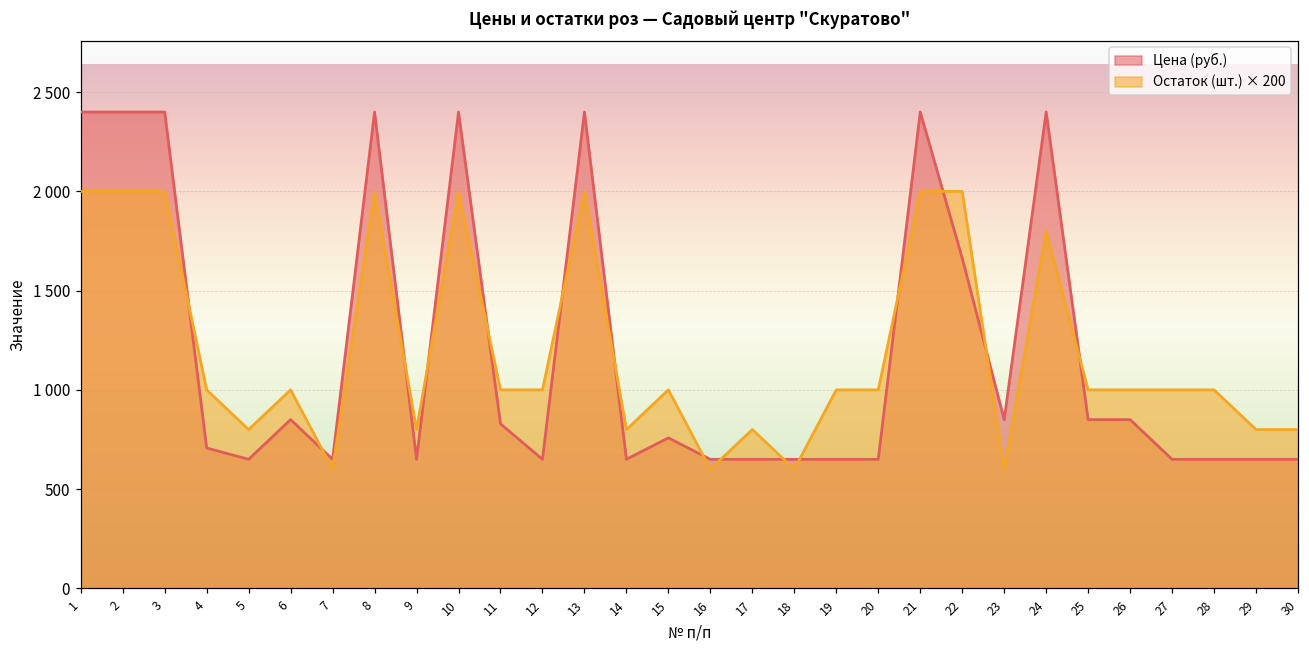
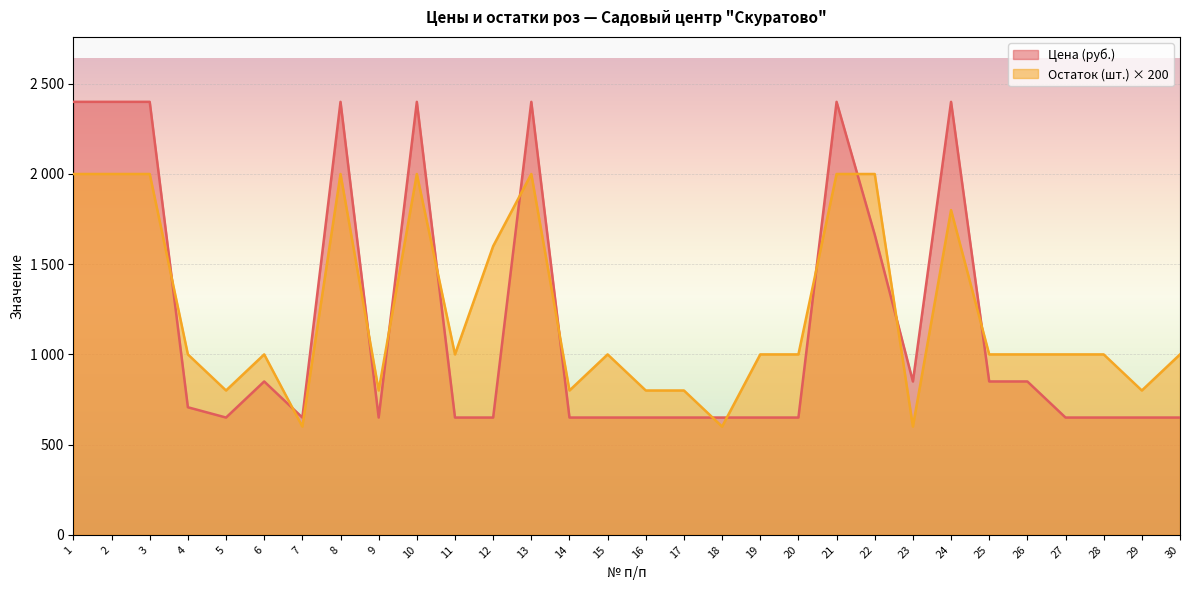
  {
    "Цена (руб.)": {
      "1": 2400,
      "2": 2400,
      "3": 2400,
      "4": 710,
      "5": 650,
      "6": 850,
      "7": 650,
      "8": 2400,
      "9": 650,
      "10": 2400,
-     "11": 830,
+     "11": 650,
      "12": 650,
      "13": 2400,
      "14": 650,
-     "15": 760,
+     "15": 650,
      "16": 650,
      "17": 650,
      "18": 650,
      "19": 650,
      "20": 650,
      "21": 2400,
      "22": 1660,
      "23": 850,
      "24": 2400,
      "25": 850,
      "26": 850,
      "27": 650,
      "28": 650,
      "29": 650,
      "30": 650
    },
    "Остаток (шт.) × 200": {
      "1": 2000,
      "2": 2000,
      "3": 2000,
      "4": 1000,
      "5": 800,
      "6": 1000,
      "7": 600,
      "8": 2000,
      "9": 800,
      "10": 2000,
      "11": 1000,
-     "12": 1000,
+     "12": 1600,
      "13": 2000,
      "14": 800,
      "15": 1000,
-     "16": 600,
+     "16": 800,
      "17": 800,
      "18": 600,
      "19": 1000,
      "20": 1000,
      "21": 2000,
      "22": 2000,
      "23": 600,
      "24": 1800,
      "25": 1000,
      "26": 1000,
      "27": 1000,
      "28": 1000,
      "29": 800,
-     "30": 800
+     "30": 1000
    }
  }
